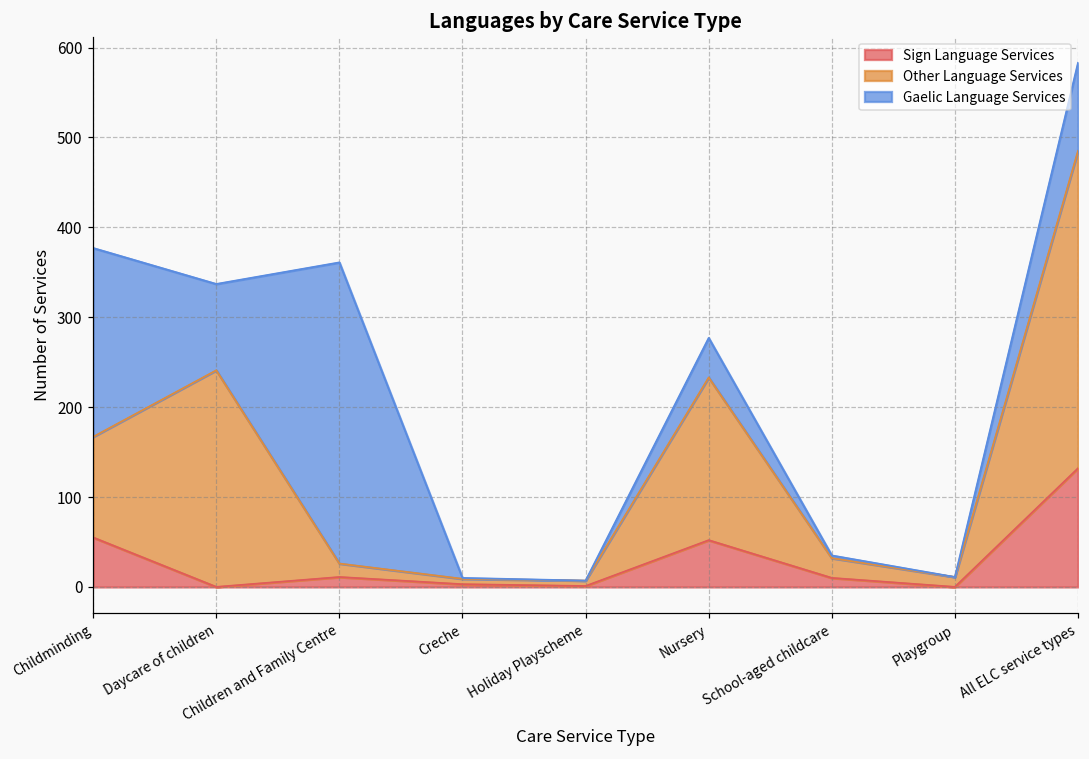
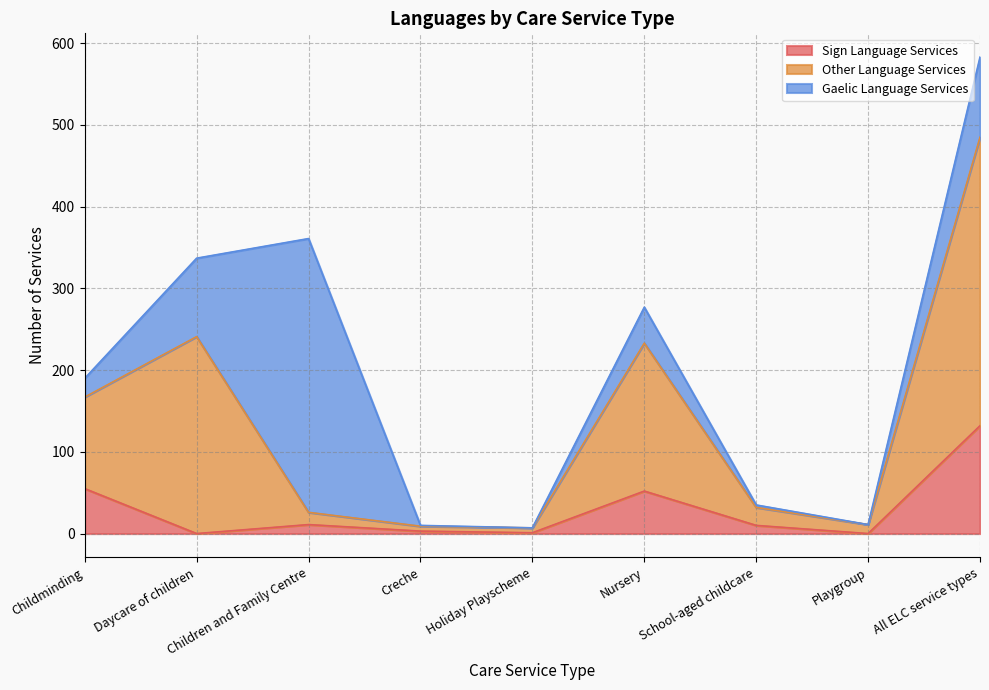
  {
    "Gaelic Language Services": {
-     "Childminding": 210,
+     "Childminding": 20,
      "Daycare of children": 100,
      "Children and Family Centre": 340,
      "Nursery": 40,
      "All ELC service types": 100
    }
  }
